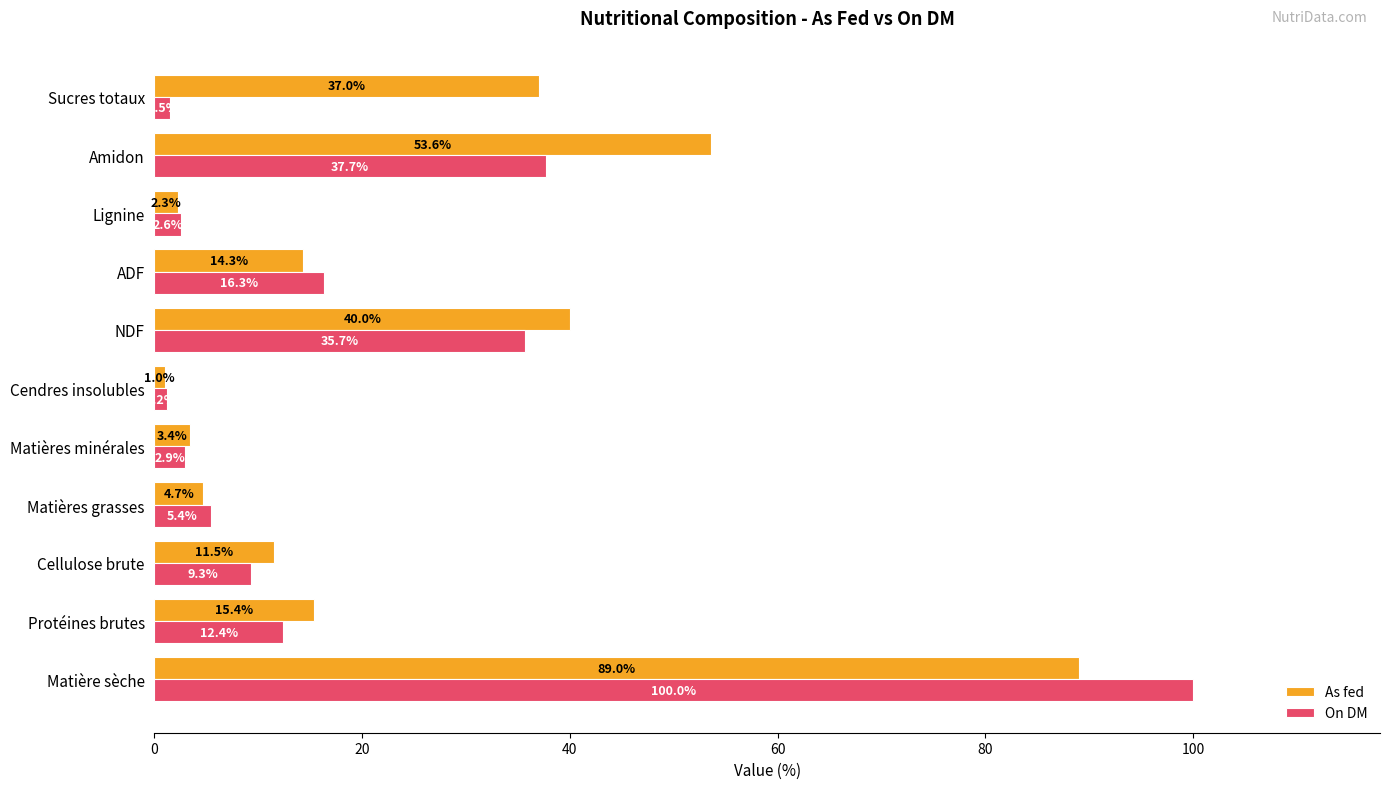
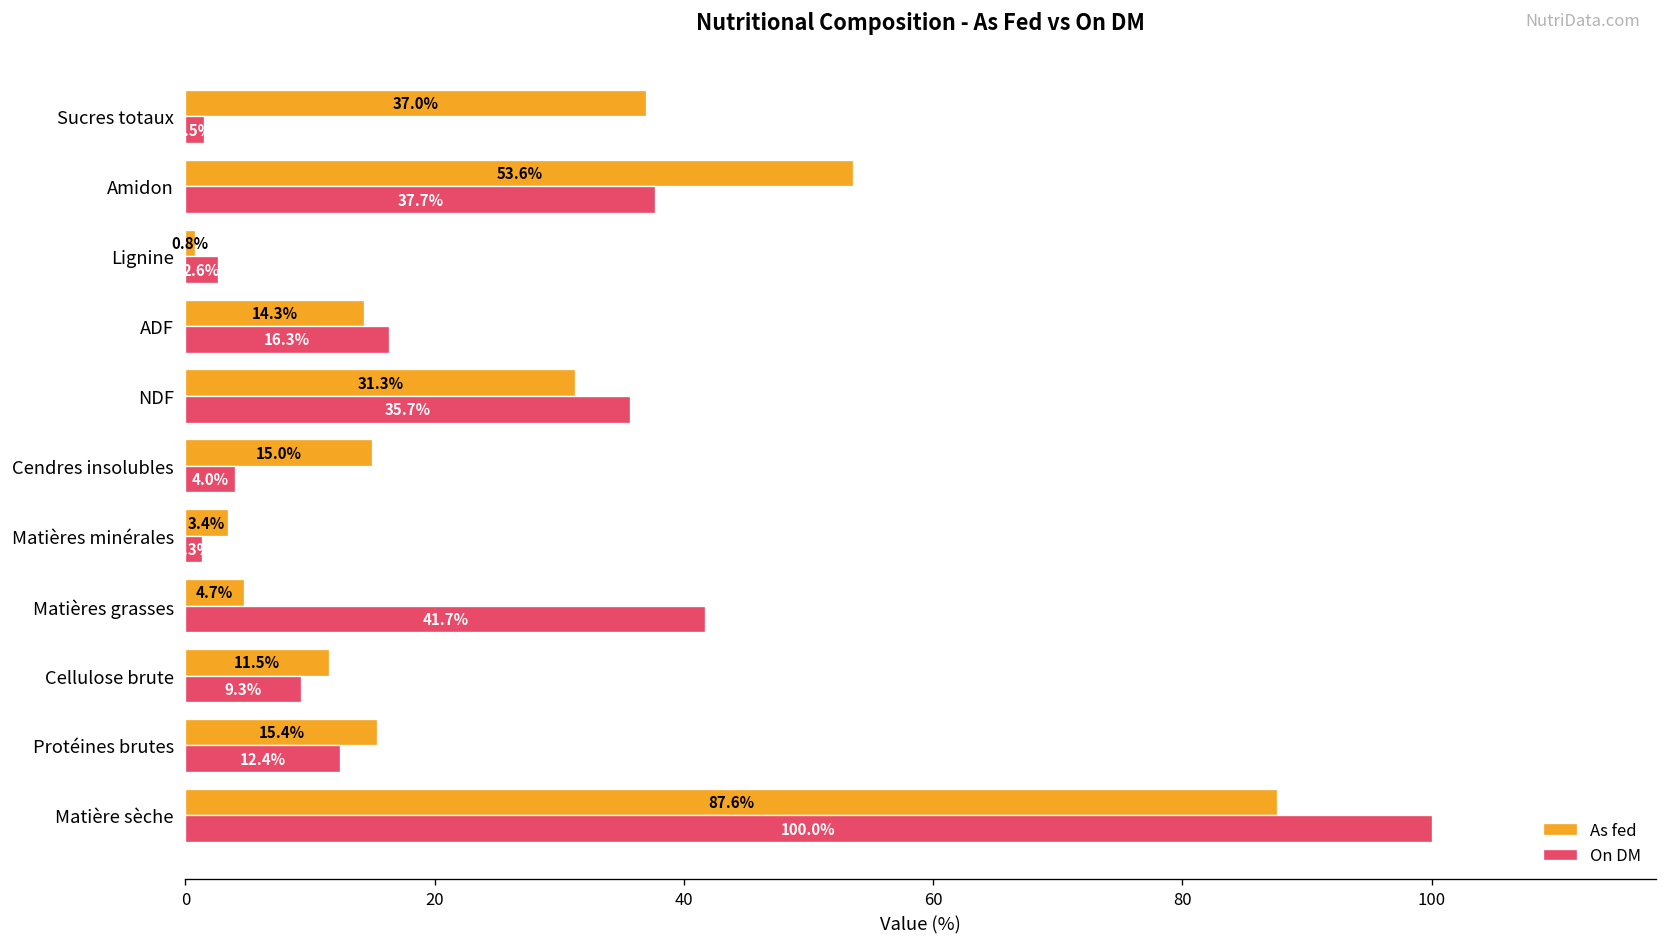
  {
    "As fed": {
      "Sucres totaux": "37.0%",
      "Amidon": "53.6%",
-     "Lignine": "2.3%",
+     "Lignine": "0.8%",
      "ADF": "14.3%",
-     "NDF": "40.0%",
-     "Cendres insolubles": "1.0%",
+     "NDF": "31.3%",
+     "Cendres insolubles": "15.0%",
      "Matières minérales": "3.4%",
      "Matières grasses": "4.7%",
      "Cellulose brute": "11.5%",
      "Protéines brutes": "15.4%",
-     "Matière sèche": "89.0%"
+     "Matière sèche": "87.6%"
    },
    "On DM": {
      "Amidon": "37.7%",
      "Lignine": "2.6%",
      "ADF": "16.3%",
      "NDF": "35.7%",
-     "Cendres insolubles": "1.2",
-     "Matières minérales": "2.9",
-     "Matières grasses": "5.4%",
+     "Cendres insolubles": "4.0",
+     "Matières minérales": "1.3",
+     "Matières grasses": "41.7%",
      "Cellulose brute": "9.3%",
      "Protéines brutes": "12.4%",
      "Matière sèche": "100.0%"
    }
  }
